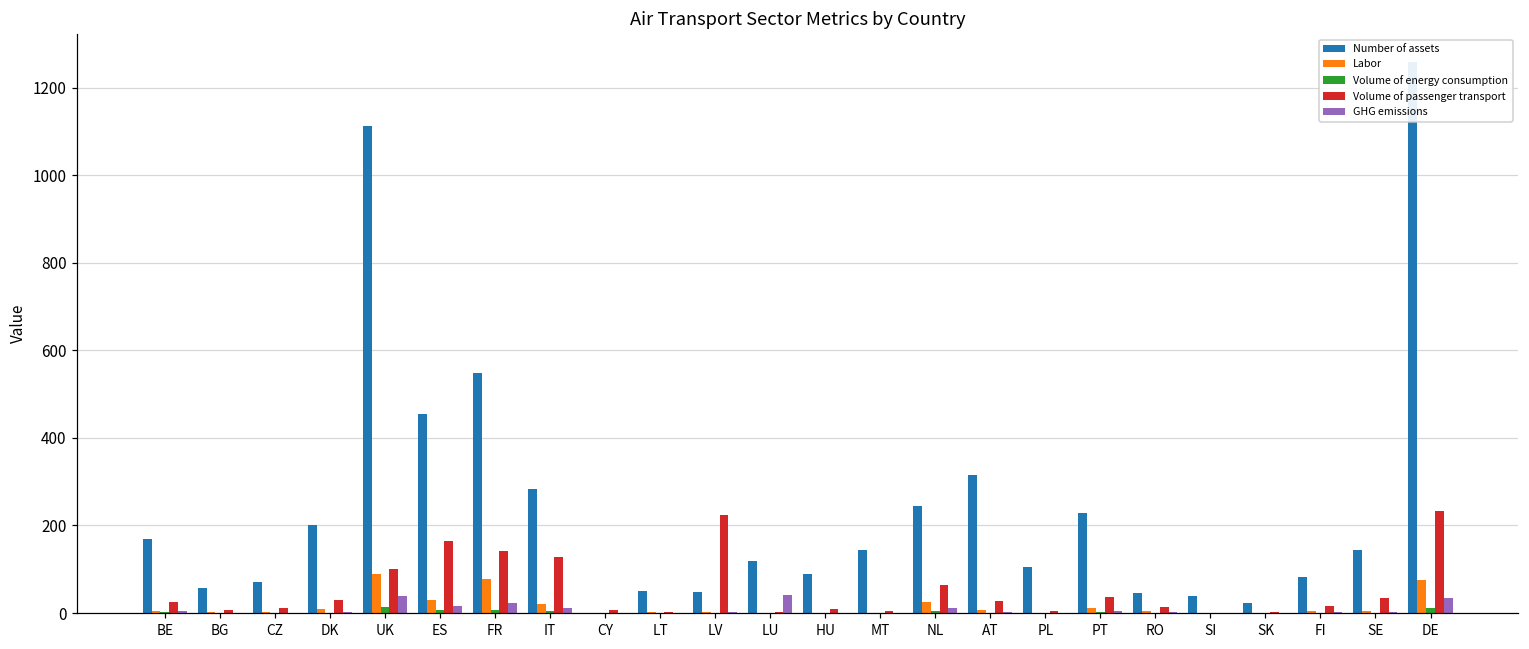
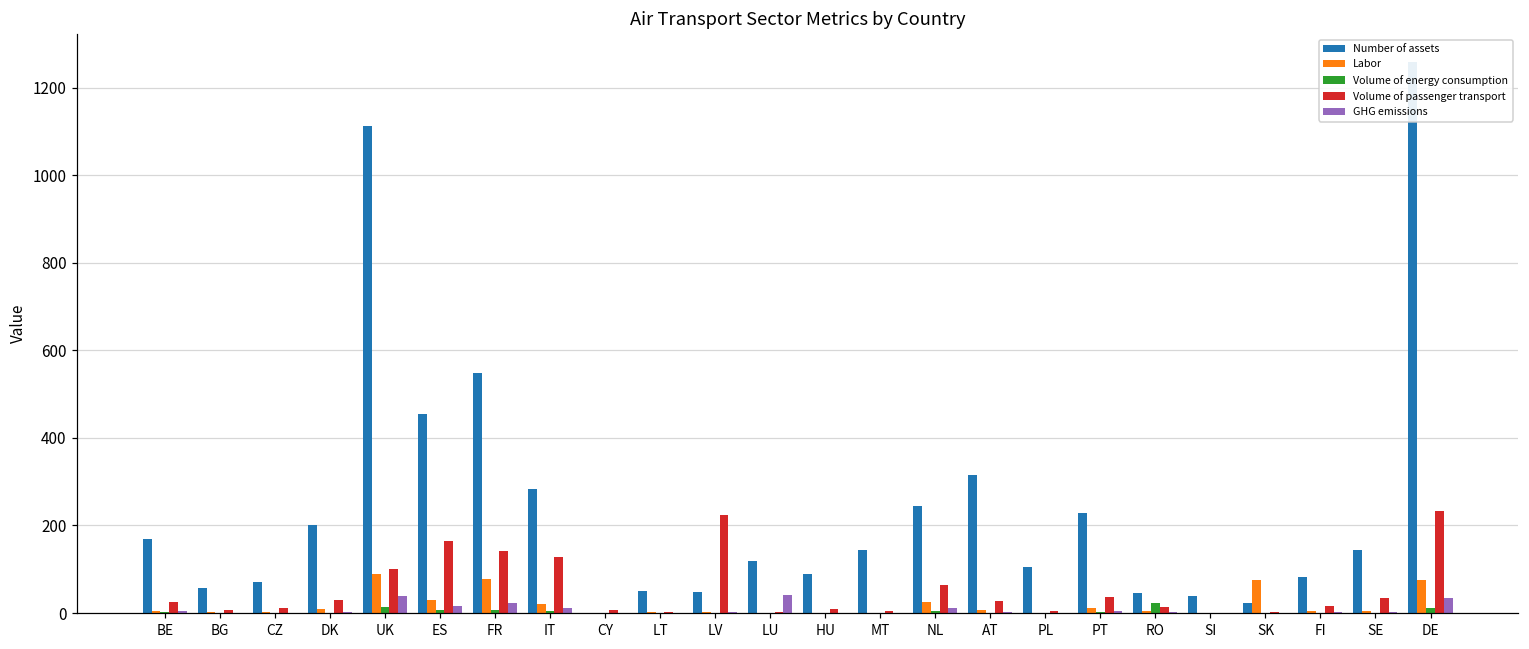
  {
    "Number of assets": {
      "BE": 170,
      "BG": 60,
      "CZ": 70,
      "DK": 200,
      "UK": 1110,
      "ES": 460,
      "FR": 550,
      "IT": 280,
      "LT": 50,
      "LV": 50,
      "LU": 120,
      "HU": 90,
      "MT": 140,
      "NL": 240,
      "AT": 320,
      "PL": 110,
      "PT": 230,
      "RO": 50,
      "SI": 40,
      "SK": 20,
      "FI": 80,
      "SE": 140
    },
    "Labor": {
      "DK": 10,
      "UK": 90,
      "ES": 30,
      "FR": 80,
      "IT": 20,
      "NL": 30,
      "AT": 10,
      "PT": 10,
-     "SK": 0,
+     "SK": 80,
      "DE": 80
    },
    "Volume of energy consumption": {
      "UK": 10,
      "FR": 10,
-     "RO": 0,
+     "RO": 20,
      "DE": 10
    },
    "Volume of passenger transport": {
      "BE": 30,
      "BG": 10,
      "CZ": 10,
      "DK": 30,
      "UK": 100,
      "ES": 170,
      "FR": 140,
      "IT": 130,
      "CY": 10,
      "LV": 220,
      "HU": 10,
      "NL": 60,
      "AT": 30,
      "PT": 40,
      "RO": 10,
      "FI": 20,
      "SE": 30,
      "DE": 230
    },
    "GHG emissions": {
      "UK": 40,
      "ES": 20,
      "FR": 20,
      "IT": 10,
      "LU": 40,
      "NL": 10,
      "DE": 40
    }
  }
